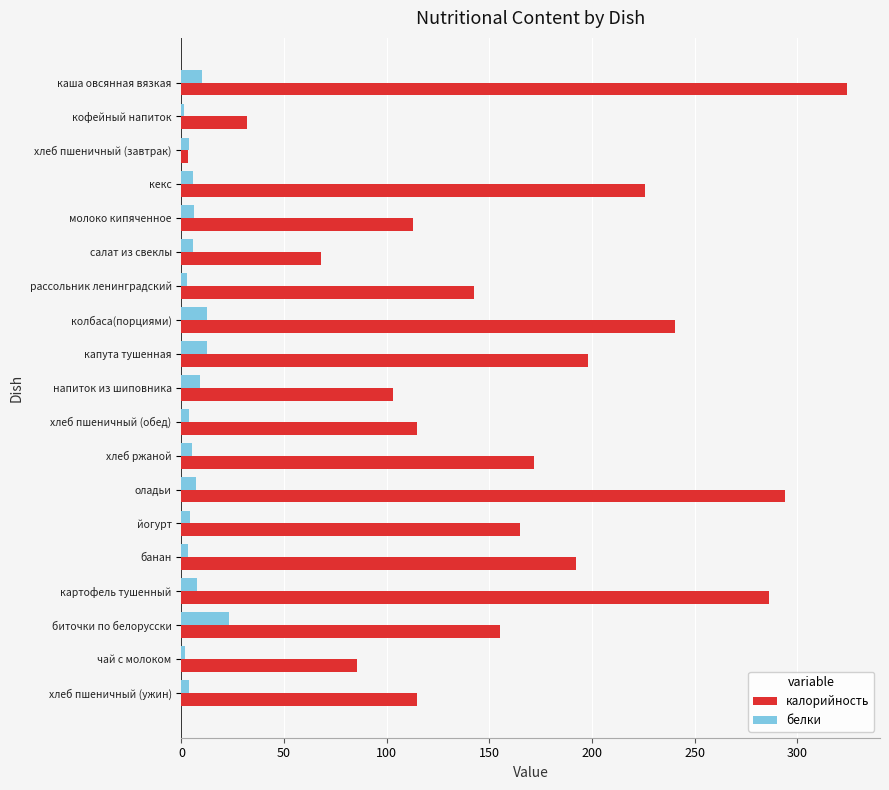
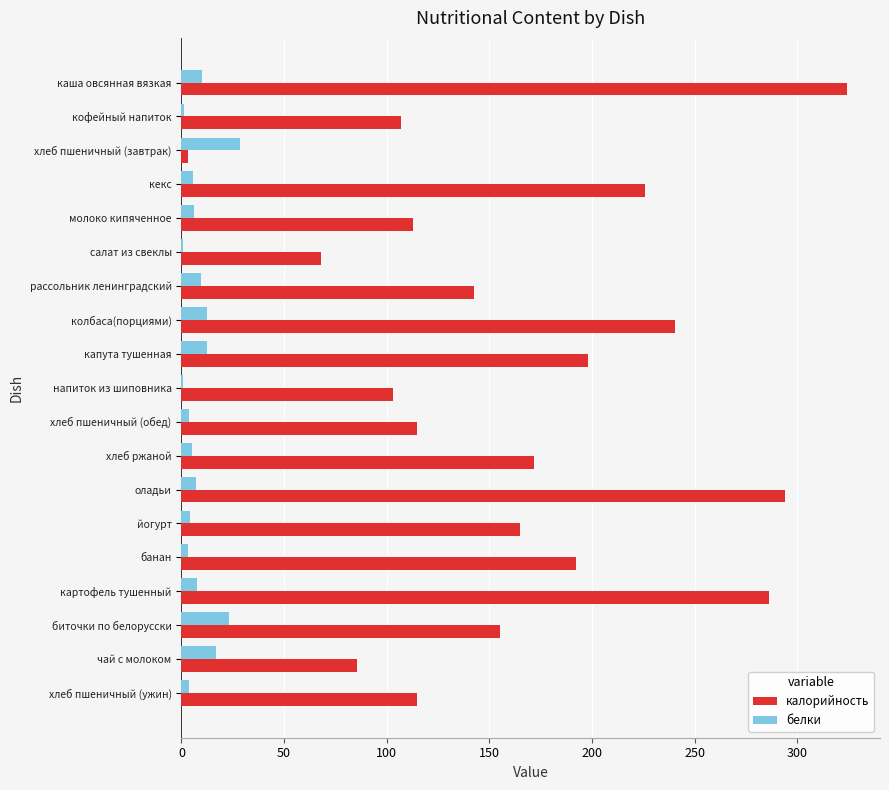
  {
    "калорийность": {
      "каша овсянная вязкая": 324,
-     "кофейный напиток": 32,
+     "кофейный напиток": 107,
      "хлеб пшеничный (завтрак)": 3,
      "кекс": 226,
      "молоко кипяченное": 113,
      "салат из свеклы": 68,
      "рассольник ленинградский": 143,
      "колбаса(порциями)": 240,
      "капута тушенная": 198,
      "напиток из шиповника": 103,
      "хлеб пшеничный (обед)": 115,
      "хлеб ржаной": 172,
      "оладьи": 294,
      "йогурт": 165,
      "банан": 192,
      "картофель тушенный": 286,
      "биточки по белорусски": 155,
      "чай с молоком": 86,
      "хлеб пшеничный (ужин)": 115
    },
    "белки": {
      "каша овсянная вязкая": 10,
      "кофейный напиток": 2,
-     "хлеб пшеничный (завтрак)": 4,
+     "хлеб пшеничный (завтрак)": 29,
      "кекс": 6,
      "молоко кипяченное": 6,
-     "салат из свеклы": 6,
-     "рассольник ленинградский": 3,
+     "салат из свеклы": 1,
+     "рассольник ленинградский": 9,
      "колбаса(порциями)": 12,
      "капута тушенная": 13,
-     "напиток из шиповника": 9,
+     "напиток из шиповника": 1,
      "хлеб пшеничный (обед)": 4,
      "хлеб ржаной": 5,
      "оладьи": 7,
      "йогурт": 4,
      "банан": 3,
      "картофель тушенный": 8,
      "биточки по белорусски": 23,
-     "чай с молоком": 2,
+     "чай с молоком": 17,
      "хлеб пшеничный (ужин)": 4
    }
  }
